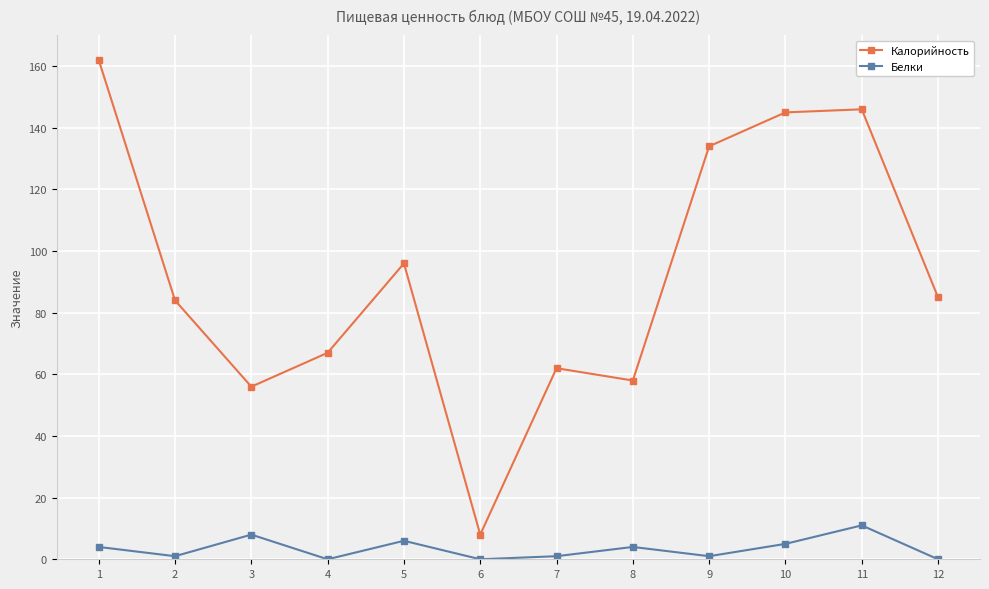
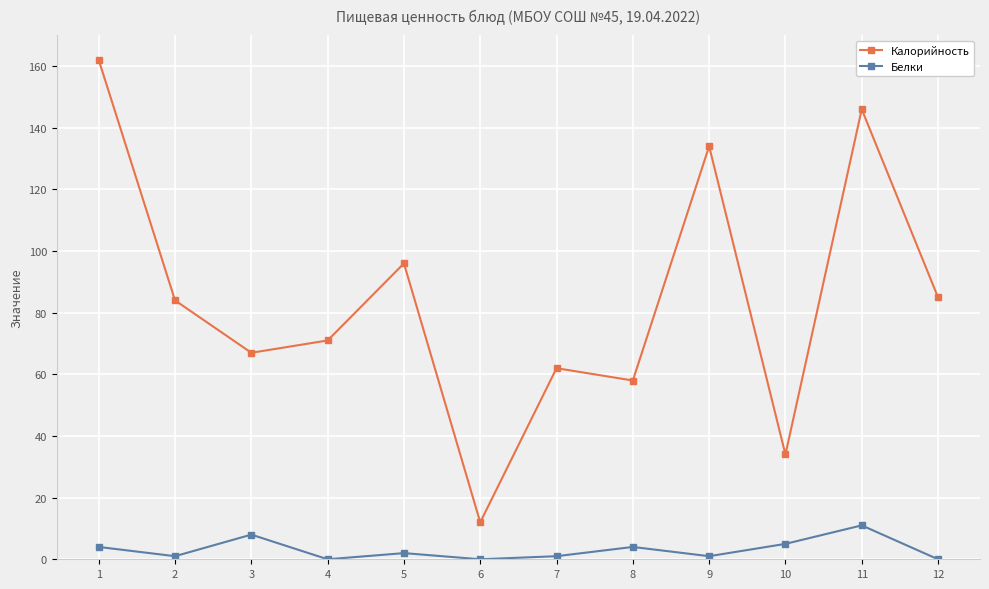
  {
    "Калорийность": {
      "1": 162,
      "2": 84,
-     "3": 56,
-     "4": 67,
+     "3": 67,
+     "4": 71,
      "5": 96,
-     "6": 8,
+     "6": 12,
      "7": 62,
      "8": 58,
      "9": 134,
-     "10": 145,
+     "10": 34,
      "11": 146,
      "12": 85
    },
    "Белки": {
      "1": 4,
      "2": 1,
      "3": 8,
      "4": 0,
-     "5": 6,
+     "5": 2,
      "6": 0,
      "7": 1,
      "8": 4,
      "9": 1,
      "10": 5,
      "11": 11,
      "12": 0
    }
  }
